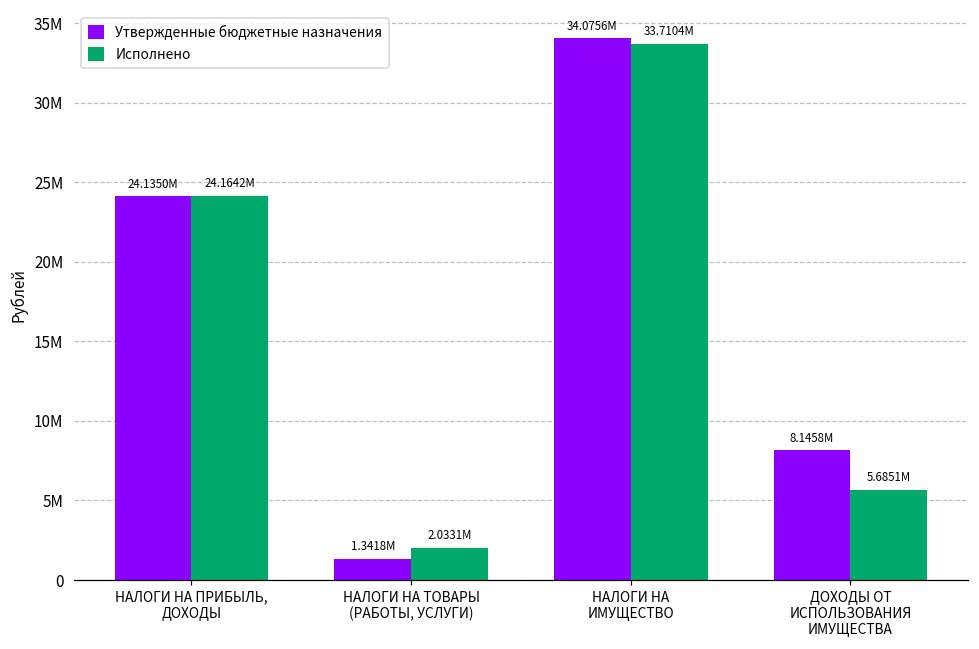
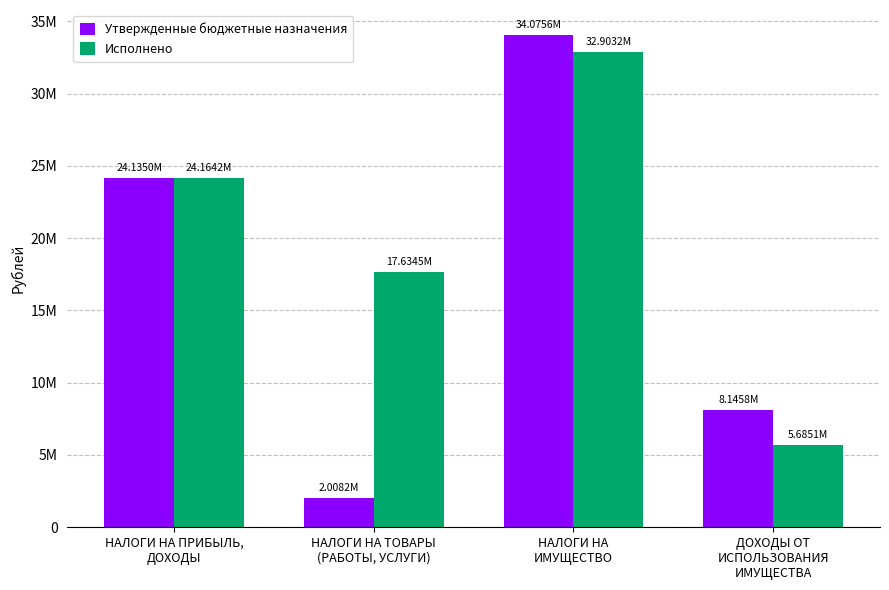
  {
    "Утвержденные бюджетные назначения": {
      "НАЛОГИ НА ПРИБЫЛЬ, ДОХОДЫ": "24.1350M",
-     "НАЛОГИ НА ТОВАРЫ (РАБОТЫ, УСЛУГИ)": "1.3418M",
+     "НАЛОГИ НА ТОВАРЫ (РАБОТЫ, УСЛУГИ)": "2.0082M",
      "НАЛОГИ НА ИМУЩЕСТВО": "34.0756M",
      "ДОХОДЫ ОТ ИСПОЛЬЗОВАНИЯ ИМУЩЕСТВА": "8.1458M"
    },
    "Исполнено": {
      "НАЛОГИ НА ПРИБЫЛЬ, ДОХОДЫ": "24.1642M",
-     "НАЛОГИ НА ТОВАРЫ (РАБОТЫ, УСЛУГИ)": "2.0331M",
-     "НАЛОГИ НА ИМУЩЕСТВО": "33.7104M",
+     "НАЛОГИ НА ТОВАРЫ (РАБОТЫ, УСЛУГИ)": "17.6345M",
+     "НАЛОГИ НА ИМУЩЕСТВО": "32.9032M",
      "ДОХОДЫ ОТ ИСПОЛЬЗОВАНИЯ ИМУЩЕСТВА": "5.6851M"
    }
  }
